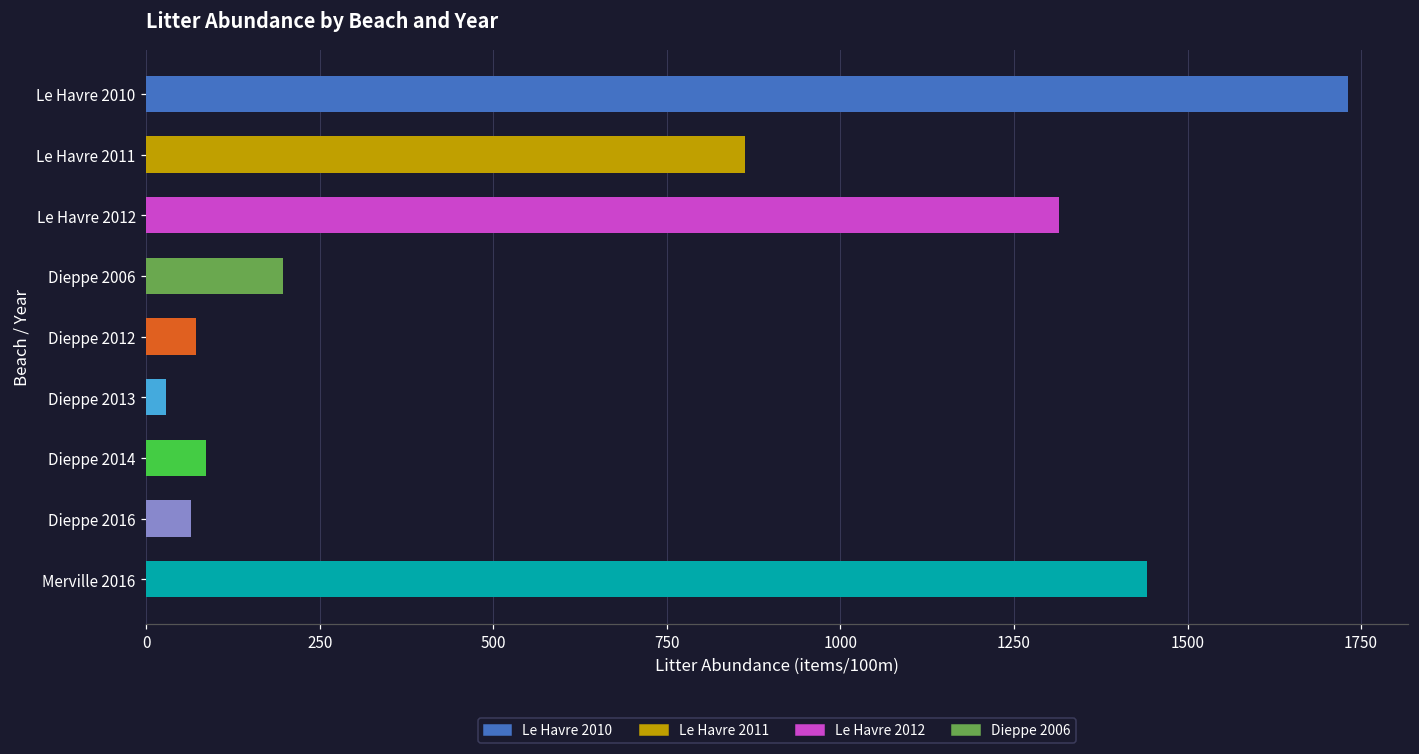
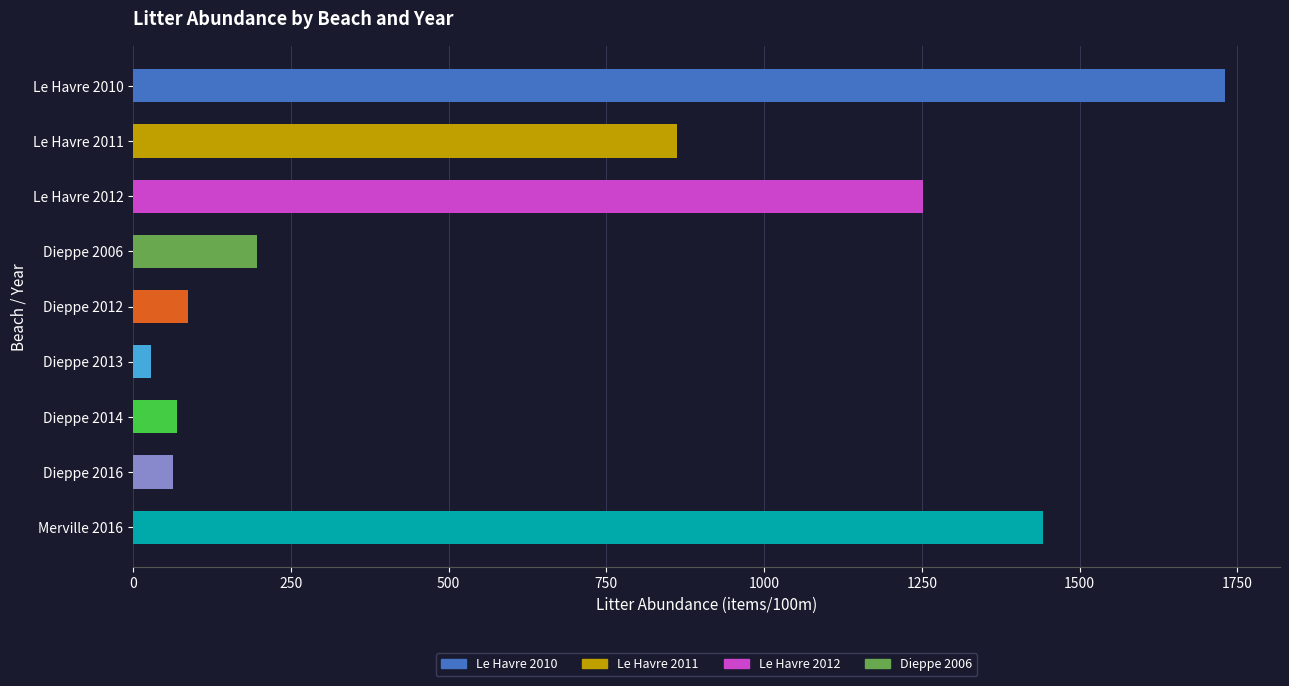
  {
    "Le Havre 2010": 1730,
    "Le Havre 2011": 860,
-   "Le Havre 2012": 1320,
+   "Le Havre 2012": 1250,
    "Dieppe 2006": 200,
-   "Dieppe 2012": 70,
+   "Dieppe 2012": 90,
    "Dieppe 2013": 30,
-   "Dieppe 2014": 90,
+   "Dieppe 2014": 70,
    "Dieppe 2016": 60,
    "Merville 2016": 1440
  }
